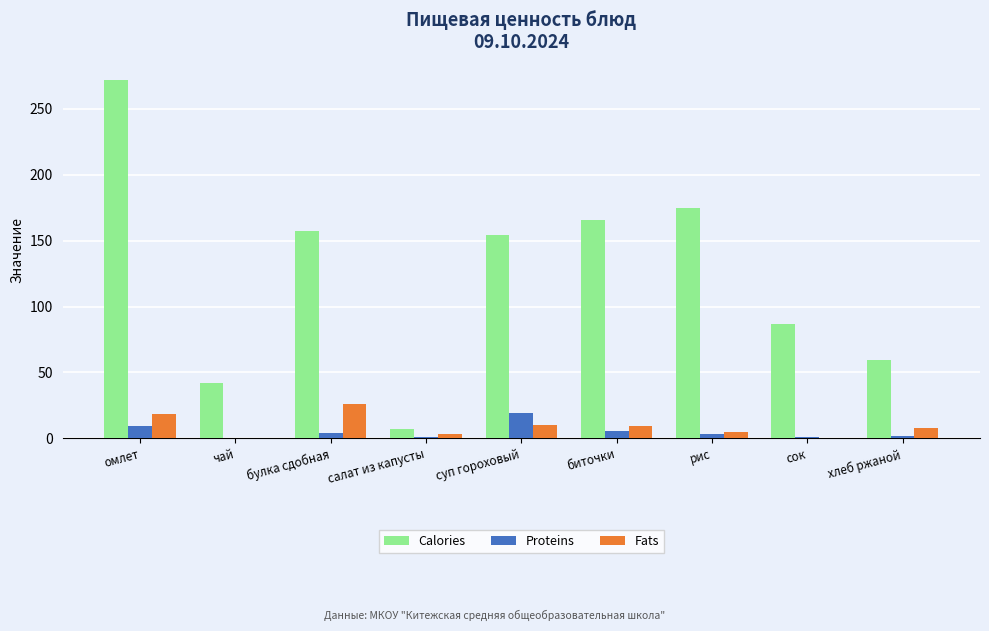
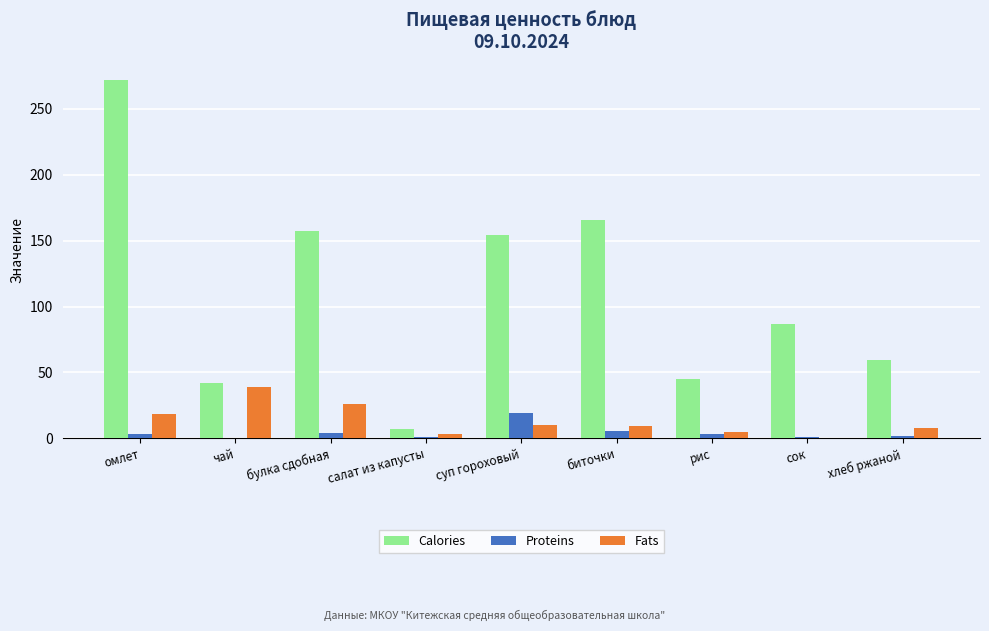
  {
    "Calories": {
      "омлет": 272,
      "чай": 42,
      "булка сдобная": 157,
      "салат из капусты": 7,
      "суп гороховый": 154,
      "биточки": 165,
-     "рис": 175,
+     "рис": 45,
      "сок": 87,
      "хлеб ржаной": 59
    },
    "Proteins": {
-     "омлет": 9,
+     "омлет": 3,
      "булка сдобная": 4,
      "суп гороховый": 19,
      "биточки": 5,
      "рис": 3,
      "хлеб ржаной": 2
    },
    "Fats": {
      "омлет": 18,
-     "чай": 0,
+     "чай": 39,
      "булка сдобная": 26,
      "салат из капусты": 3,
      "суп гороховый": 10,
      "биточки": 9,
      "рис": 5,
      "хлеб ржаной": 8
    }
  }
